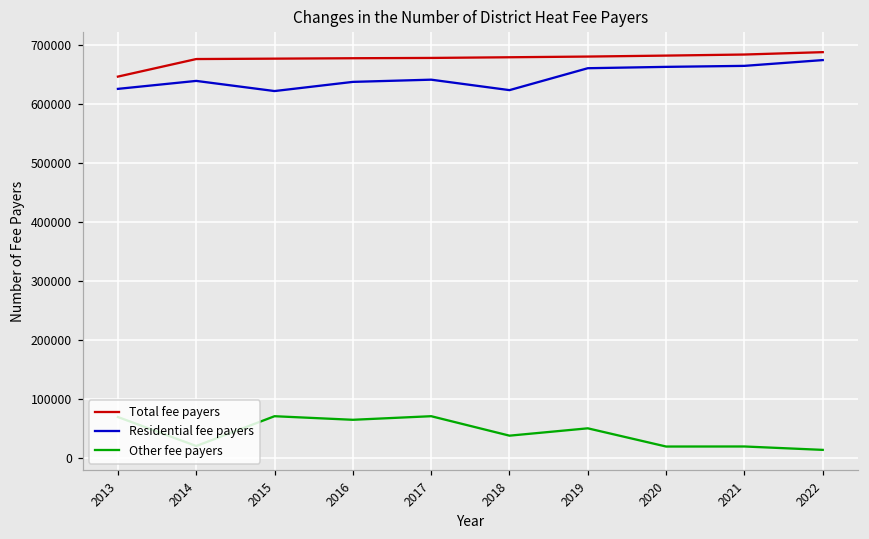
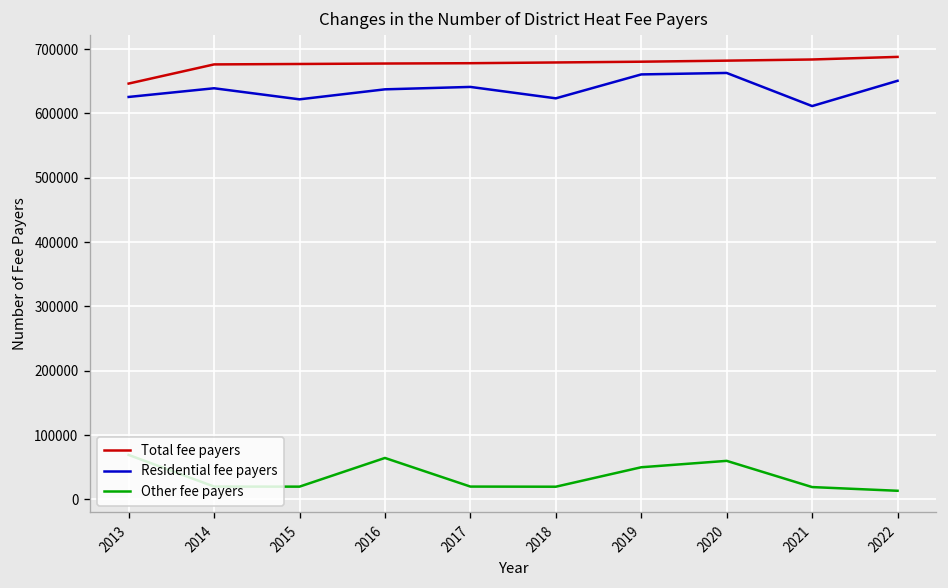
  {
    "Total fee payers": {
      "2013": 650000,
      "2014": 680000,
      "2015": 680000,
      "2016": 680000,
      "2017": 680000,
      "2018": 680000,
      "2019": 680000,
      "2020": 680000,
      "2021": 680000,
      "2022": 690000
    },
    "Residential fee payers": {
      "2013": 630000,
      "2014": 640000,
      "2015": 620000,
      "2016": 640000,
      "2017": 640000,
      "2018": 620000,
      "2019": 660000,
      "2020": 660000,
-     "2021": 660000,
-     "2022": 670000
+     "2021": 610000,
+     "2022": 650000
    },
    "Other fee payers": {
-     "2015": 70000,
+     "2015": 20000,
      "2016": 60000,
-     "2017": 70000,
-     "2018": 40000,
+     "2017": 20000,
+     "2018": 20000,
      "2019": 50000,
-     "2020": 20000,
+     "2020": 60000,
      "2021": 20000,
      "2022": 10000
    }
  }
